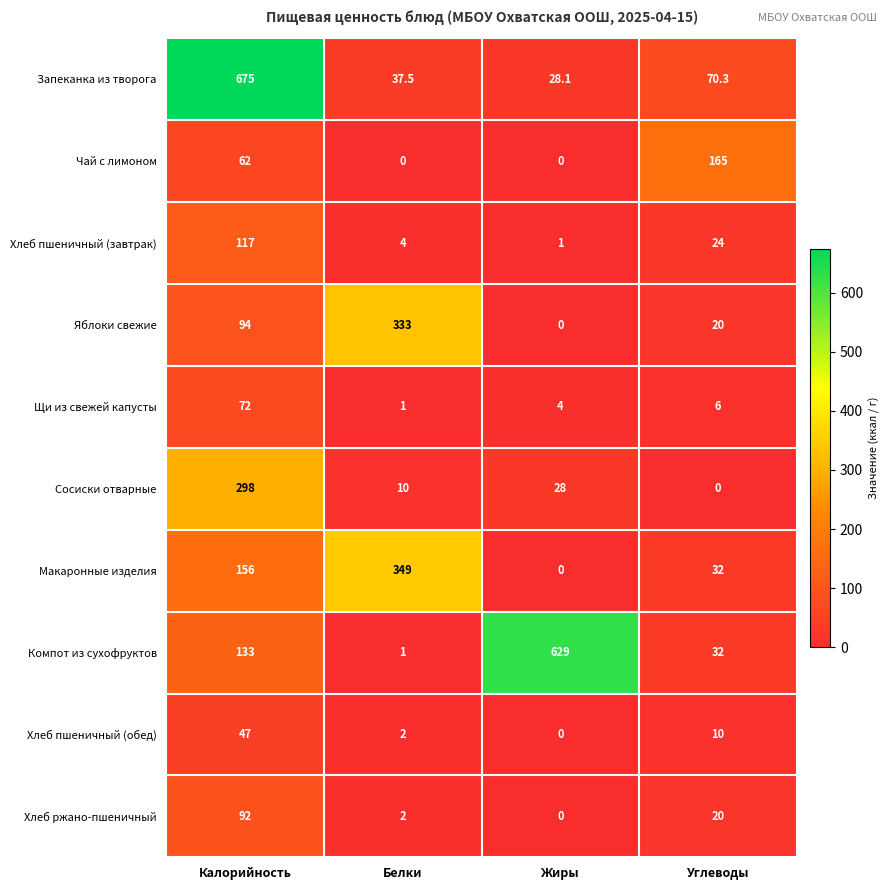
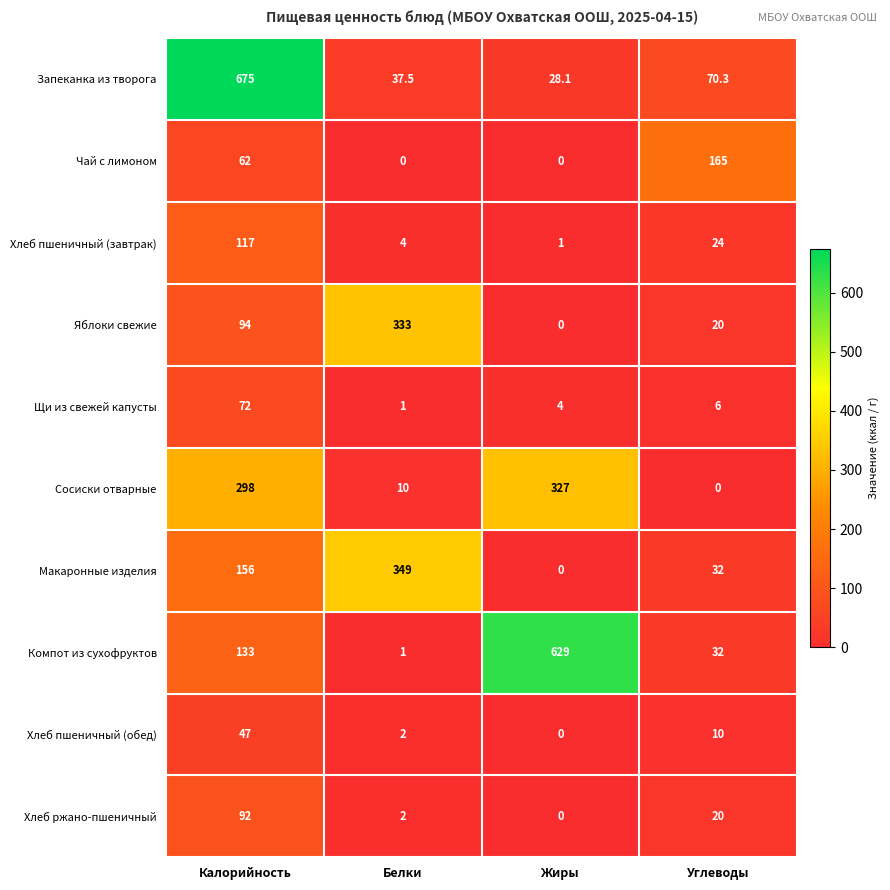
  {
    "Запеканка из творога": {
      "Калорийность": 675,
      "Белки": 37.5,
      "Жиры": 28.1,
      "Углеводы": 70.3
    },
    "Чай с лимоном": {
      "Калорийность": 62,
      "Белки": 0,
      "Жиры": 0,
      "Углеводы": 165
    },
    "Хлеб пшеничный (завтрак)": {
      "Калорийность": 117,
      "Белки": 4,
      "Жиры": 1,
      "Углеводы": 24
    },
    "Яблоки свежие": {
      "Калорийность": 94,
      "Белки": 333,
      "Жиры": 0,
      "Углеводы": 20
    },
    "Щи из свежей капусты": {
      "Калорийность": 72,
      "Белки": 1,
      "Жиры": 4,
      "Углеводы": 6
    },
    "Сосиски отварные": {
      "Калорийность": 298,
      "Белки": 10,
-     "Жиры": 28,
+     "Жиры": 327,
      "Углеводы": 0
    },
    "Макаронные изделия": {
      "Калорийность": 156,
      "Белки": 349,
      "Жиры": 0,
      "Углеводы": 32
    },
    "Компот из сухофруктов": {
      "Калорийность": 133,
      "Белки": 1,
      "Жиры": 629,
      "Углеводы": 32
    },
    "Хлеб пшеничный (обед)": {
      "Калорийность": 47,
      "Белки": 2,
      "Жиры": 0,
      "Углеводы": 10
    },
    "Хлеб ржано-пшеничный": {
      "Калорийность": 92,
      "Белки": 2,
      "Жиры": 0,
      "Углеводы": 20
    }
  }
